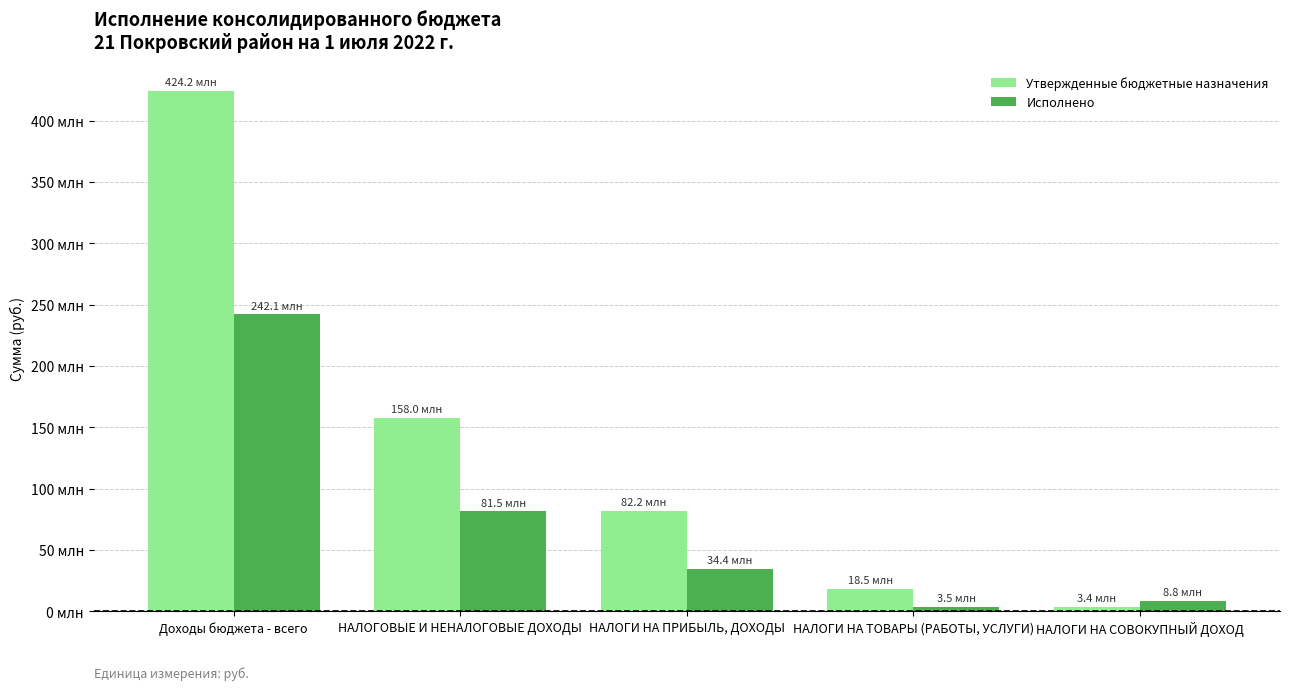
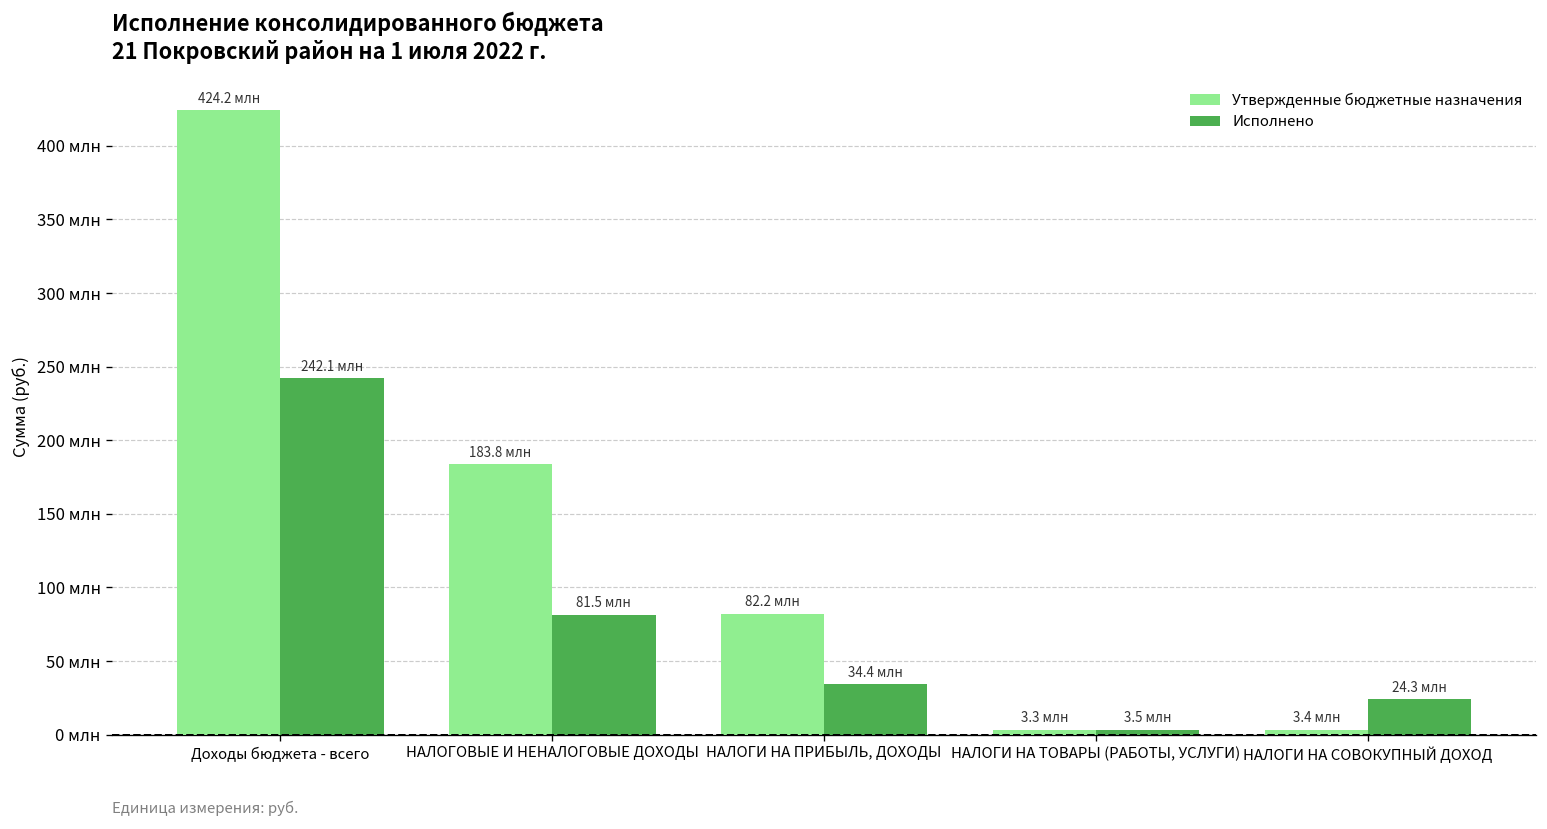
  {
    "Утвержденные бюджетные назначения": {
-     "НАЛОГОВЫЕ И НЕНАЛОГОВЫЕ ДОХОДЫ": 158.0,
-     "НАЛОГИ НА ТОВАРЫ (РАБОТЫ, УСЛУГИ)": 18.5
+     "НАЛОГОВЫЕ И НЕНАЛОГОВЫЕ ДОХОДЫ": 183.8,
+     "НАЛОГИ НА ТОВАРЫ (РАБОТЫ, УСЛУГИ)": 3.3
    },
    "Исполнено": {
-     "НАЛОГИ НА СОВОКУПНЫЙ ДОХОД": 8.8
+     "НАЛОГИ НА СОВОКУПНЫЙ ДОХОД": 24.3
    }
  }
